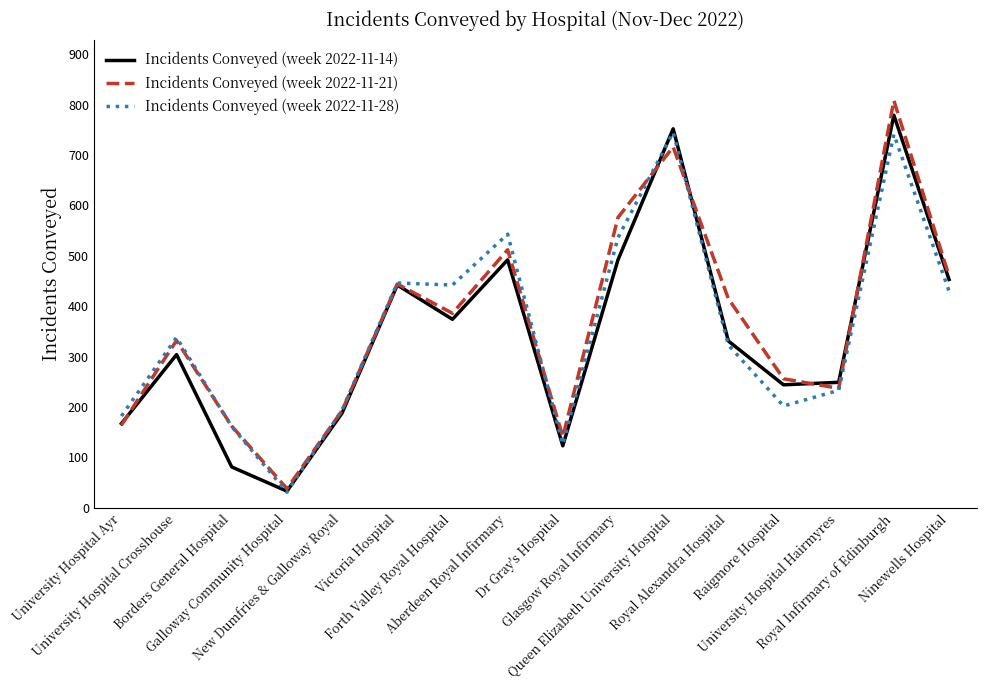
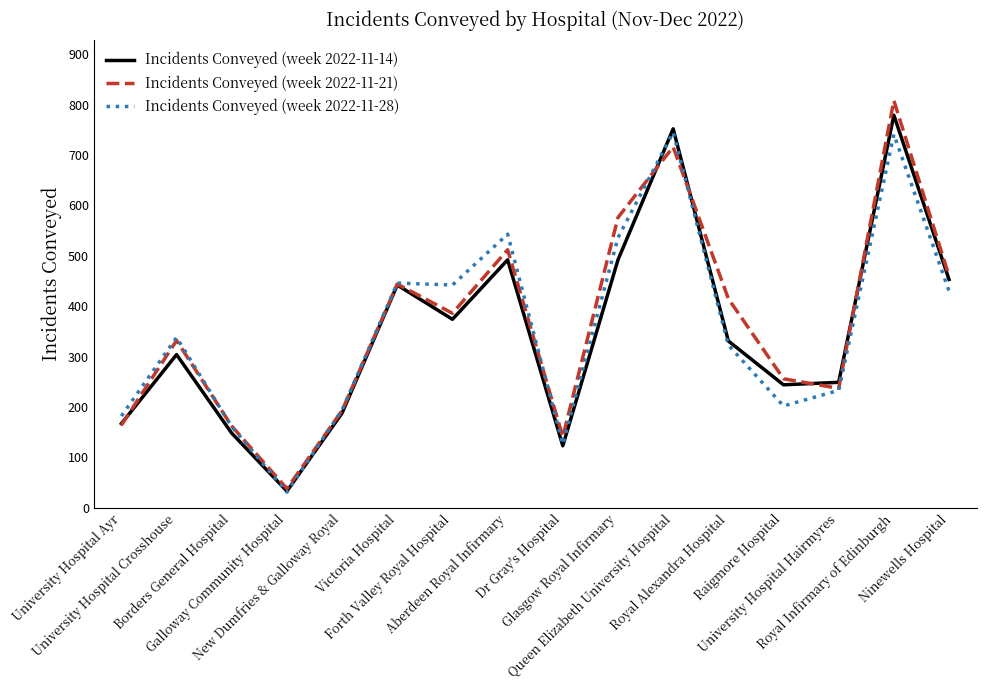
  {
    "Incidents Conveyed (week 2022-11-14)": {
      "University Hospital Crosshouse": 300,
-     "Borders General Hospital": 80,
+     "Borders General Hospital": 150,
      "Forth Valley Royal Hospital": 370,
      "Aberdeen Royal Infirmary": 490,
      "Glasgow Royal Infirmary": 490,
      "Queen Elizabeth University Hospital": 750,
      "Royal Alexandra Hospital": 330,
      "Raigmore Hospital": 240,
      "University Hospital Hairmyres": 250,
      "Royal Infirmary of Edinburgh": 780,
      "Ninewells Hospital": 450
    },
    "Incidents Conveyed (week 2022-11-21)": {
      "University Hospital Crosshouse": 330,
      "Galloway Community Hospital": 40,
      "Forth Valley Royal Hospital": 390,
      "Aberdeen Royal Infirmary": 510,
      "Dr Gray's Hospital": 140,
      "Glasgow Royal Infirmary": 580,
      "Queen Elizabeth University Hospital": 720,
      "Royal Alexandra Hospital": 420,
      "Raigmore Hospital": 260,
      "Royal Infirmary of Edinburgh": 810,
      "Ninewells Hospital": 460
    },
    "Incidents Conveyed (week 2022-11-28)": {
      "University Hospital Ayr": 180,
      "University Hospital Crosshouse": 340,
      "Forth Valley Royal Hospital": 440,
      "Aberdeen Royal Infirmary": 540,
      "Glasgow Royal Infirmary": 540,
      "Queen Elizabeth University Hospital": 750,
      "Royal Alexandra Hospital": 320,
      "Raigmore Hospital": 200,
      "Royal Infirmary of Edinburgh": 740,
      "Ninewells Hospital": 430
    }
  }
